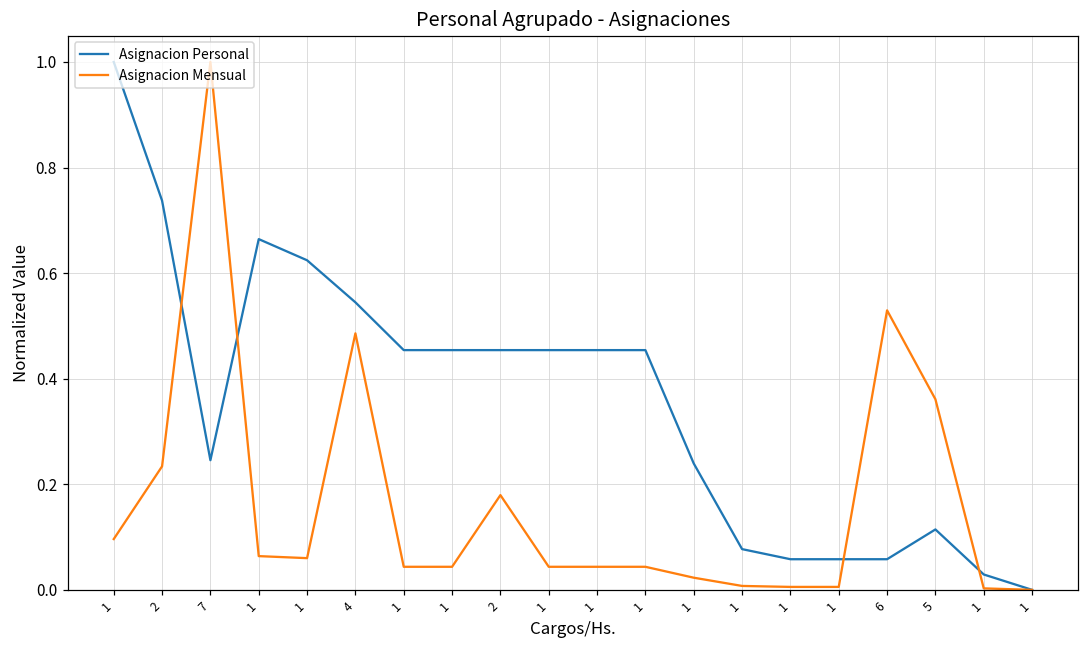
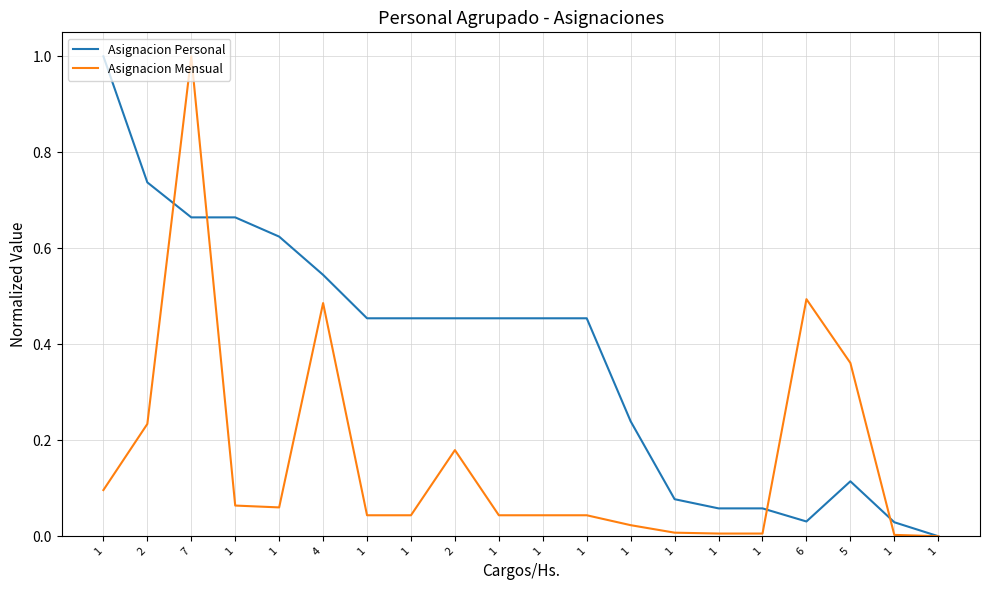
  {
    "Asignacion Personal": {
-     "7": 0.25,
+     "7": 0.66,
      "4": 0.54,
-     "6": 0.06,
+     "6": 0.03,
      "5": 0.11
    },
    "Asignacion Mensual": {
      "4": 0.49,
-     "6": 0.53,
+     "6": 0.49,
      "5": 0.36
    }
  }
